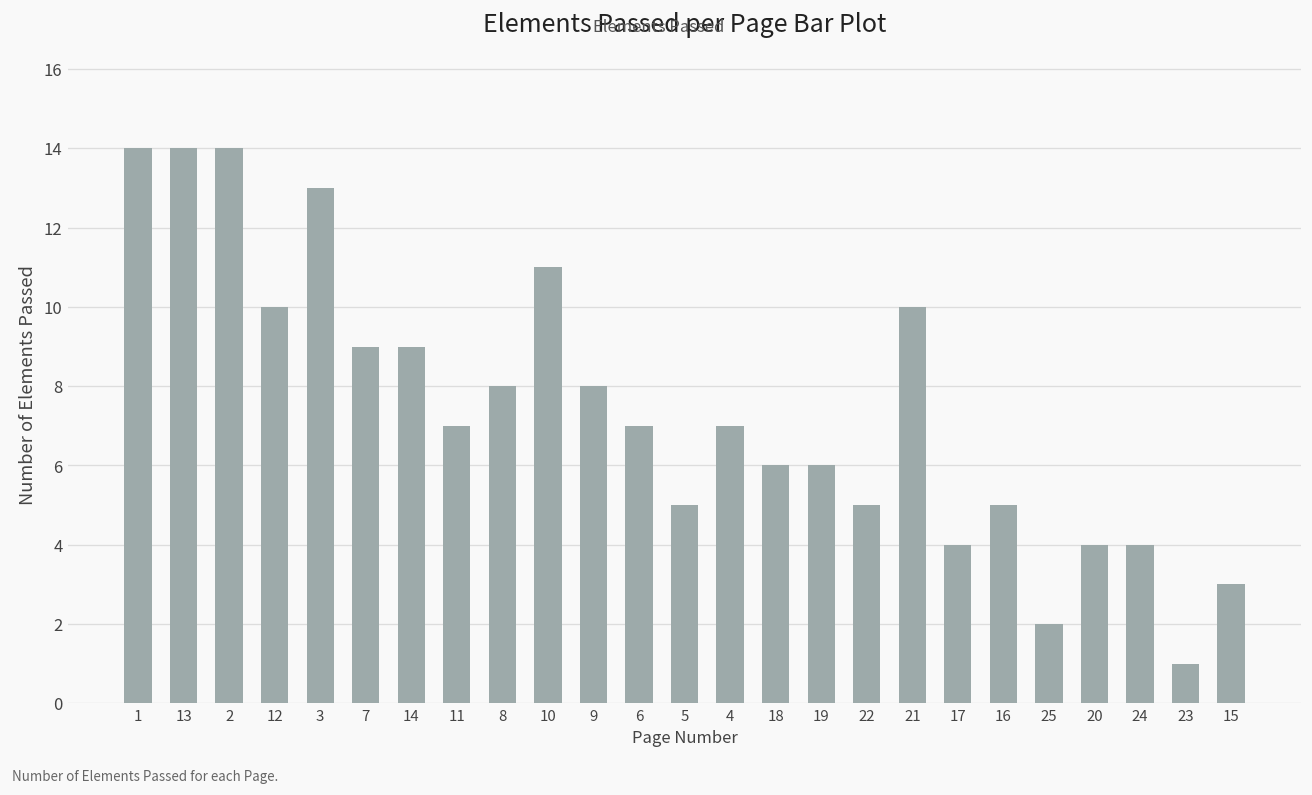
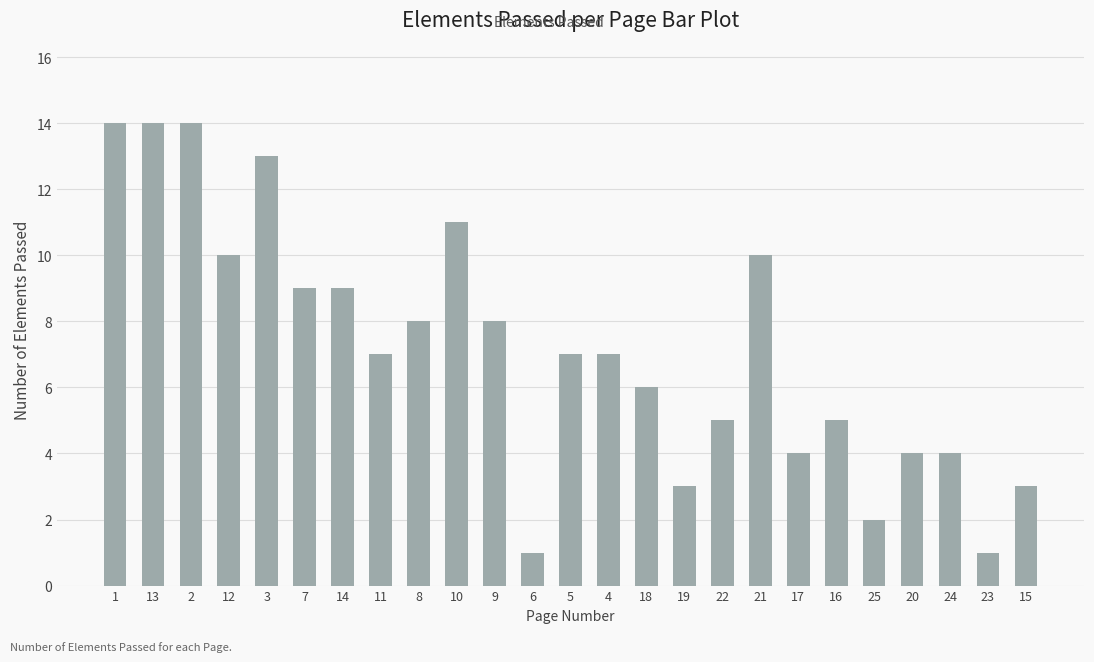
  {
    "1": 14,
    "13": 14,
    "2": 14,
    "12": 10,
    "3": 13,
    "7": 9,
    "14": 9,
    "11": 7,
    "8": 8,
    "10": 11,
    "9": 8,
-   "6": 7,
-   "5": 5,
+   "6": 1,
+   "5": 7,
    "4": 7,
    "18": 6,
-   "19": 6,
+   "19": 3,
    "22": 5,
    "21": 10,
    "17": 4,
    "16": 5,
    "25": 2,
    "20": 4,
    "24": 4,
    "23": 1,
    "15": 3
  }
